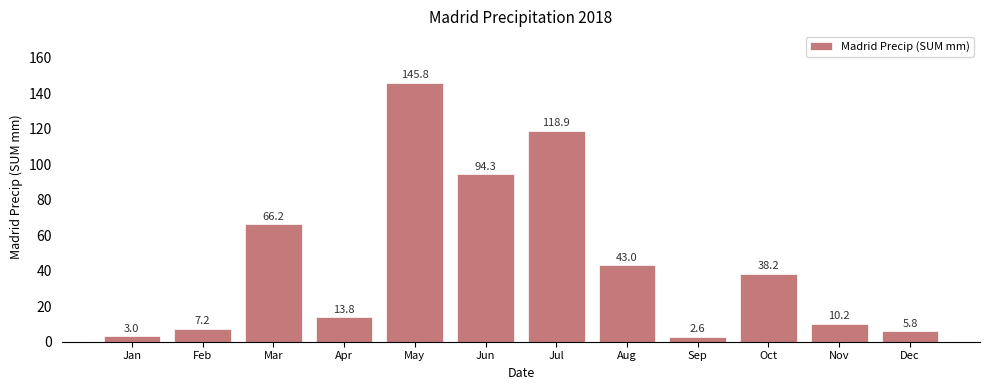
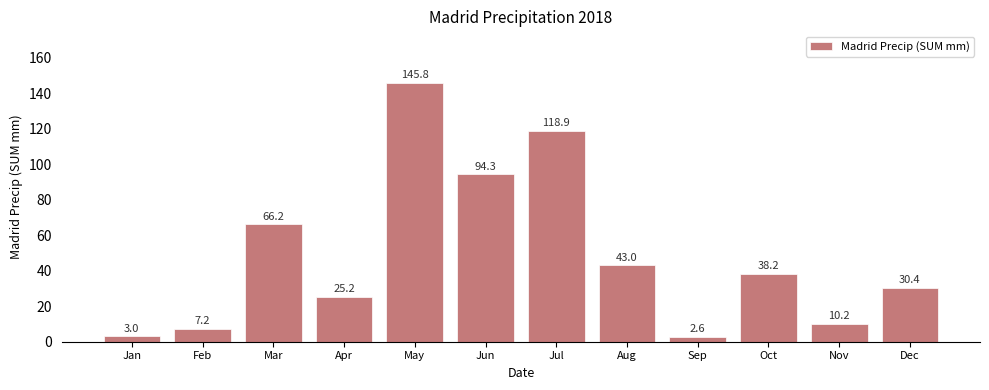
  {
    "Jan": 3.0,
    "Feb": 7.2,
    "Mar": 66.2,
-   "Apr": 13.8,
+   "Apr": 25.2,
    "May": 145.8,
    "Jun": 94.3,
    "Jul": 118.9,
    "Aug": 43.0,
    "Sep": 2.6,
    "Oct": 38.2,
    "Nov": 10.2,
-   "Dec": 5.8
+   "Dec": 30.4
  }
